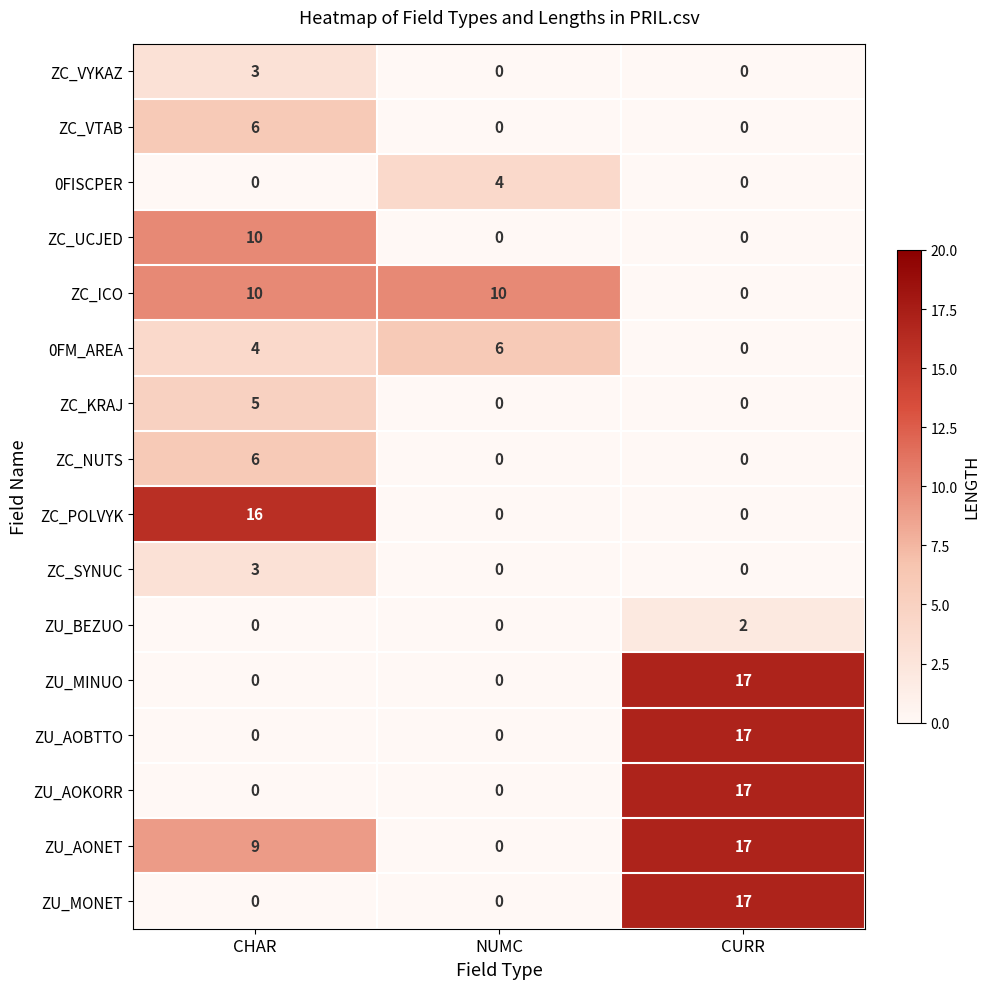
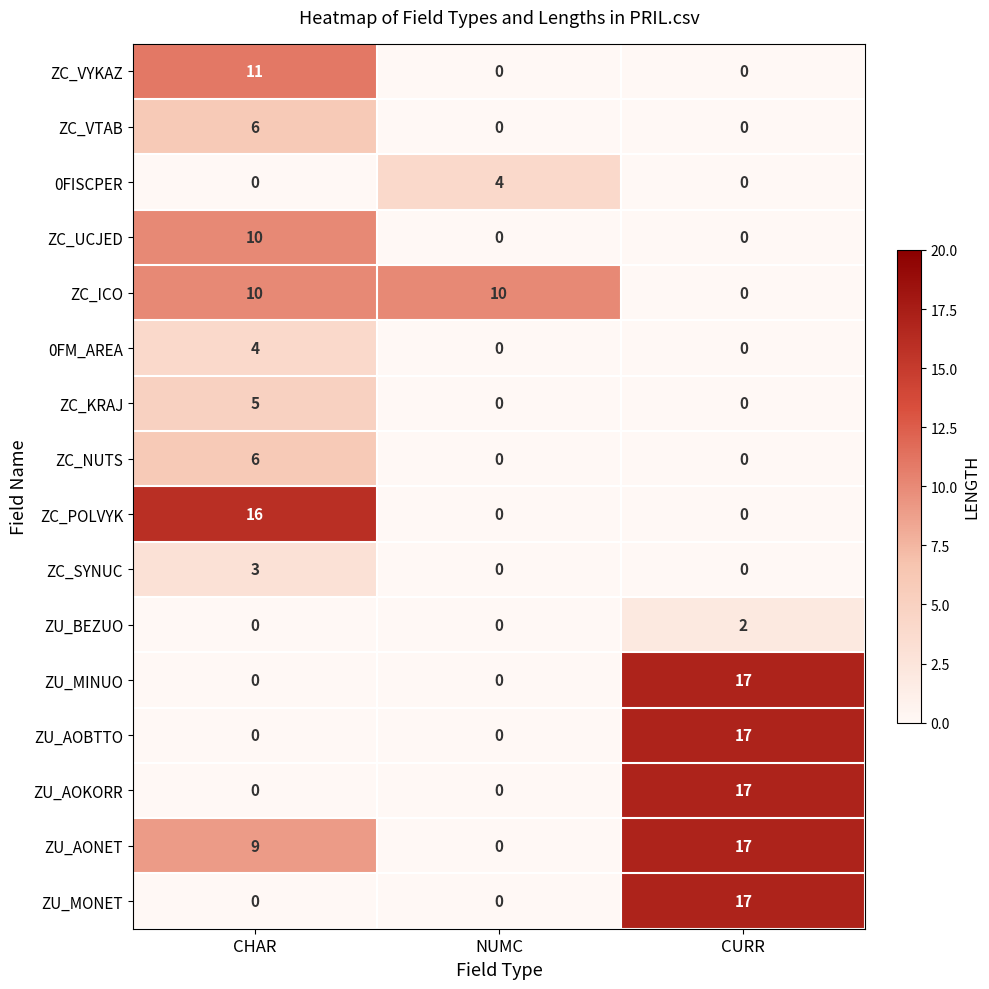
  {
    "ZC_VYKAZ": {
-     "CHAR": 3,
+     "CHAR": 11,
      "NUMC": 0,
      "CURR": 0
    },
    "ZC_VTAB": {
      "CHAR": 6,
      "NUMC": 0,
      "CURR": 0
    },
    "0FISCPER": {
      "CHAR": 0,
      "NUMC": 4,
      "CURR": 0
    },
    "ZC_UCJED": {
      "CHAR": 10,
      "NUMC": 0,
      "CURR": 0
    },
    "ZC_ICO": {
      "CHAR": 10,
      "NUMC": 10,
      "CURR": 0
    },
    "0FM_AREA": {
      "CHAR": 4,
-     "NUMC": 6,
+     "NUMC": 0,
      "CURR": 0
    },
    "ZC_KRAJ": {
      "CHAR": 5,
      "NUMC": 0,
      "CURR": 0
    },
    "ZC_NUTS": {
      "CHAR": 6,
      "NUMC": 0,
      "CURR": 0
    },
    "ZC_POLVYK": {
      "CHAR": 16,
      "NUMC": 0,
      "CURR": 0
    },
    "ZC_SYNUC": {
      "CHAR": 3,
      "NUMC": 0,
      "CURR": 0
    },
    "ZU_BEZUO": {
      "CHAR": 0,
      "NUMC": 0,
      "CURR": 2
    },
    "ZU_MINUO": {
      "CHAR": 0,
      "NUMC": 0,
      "CURR": 17
    },
    "ZU_AOBTTO": {
      "CHAR": 0,
      "NUMC": 0,
      "CURR": 17
    },
    "ZU_AOKORR": {
      "CHAR": 0,
      "NUMC": 0,
      "CURR": 17
    },
    "ZU_AONET": {
      "CHAR": 9,
      "NUMC": 0,
      "CURR": 17
    },
    "ZU_MONET": {
      "CHAR": 0,
      "NUMC": 0,
      "CURR": 17
    }
  }
